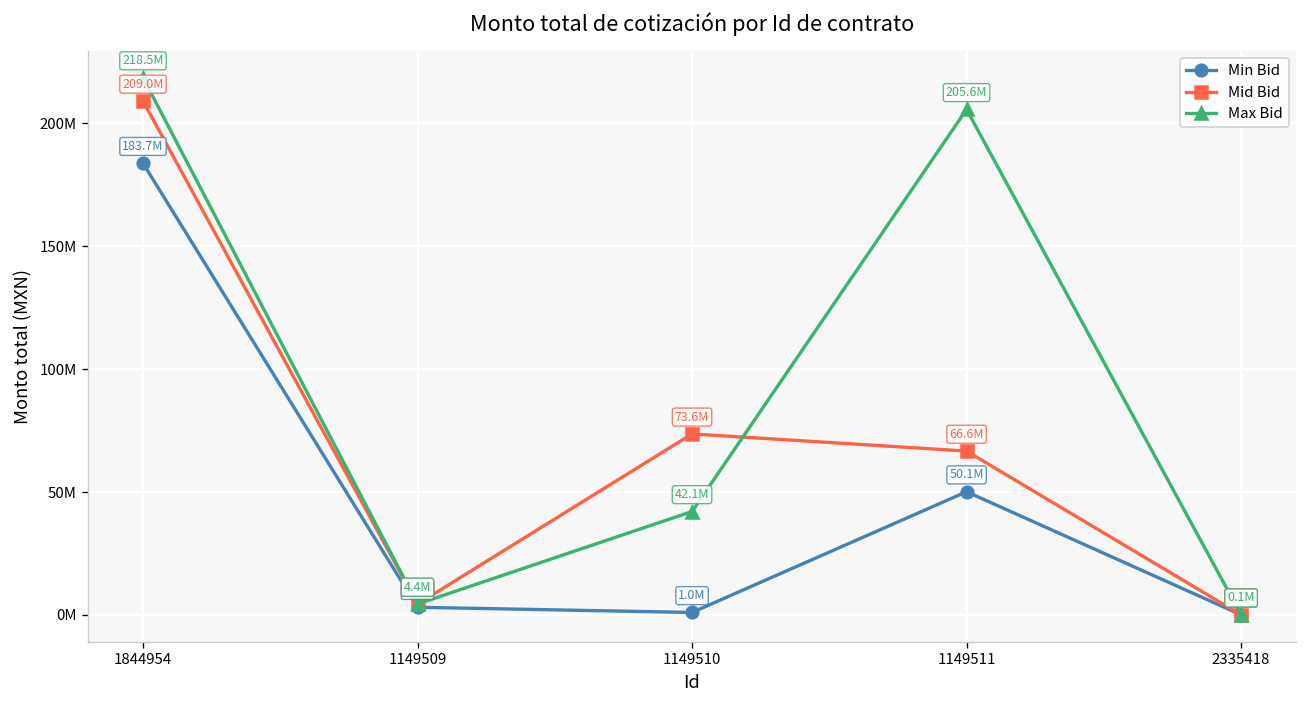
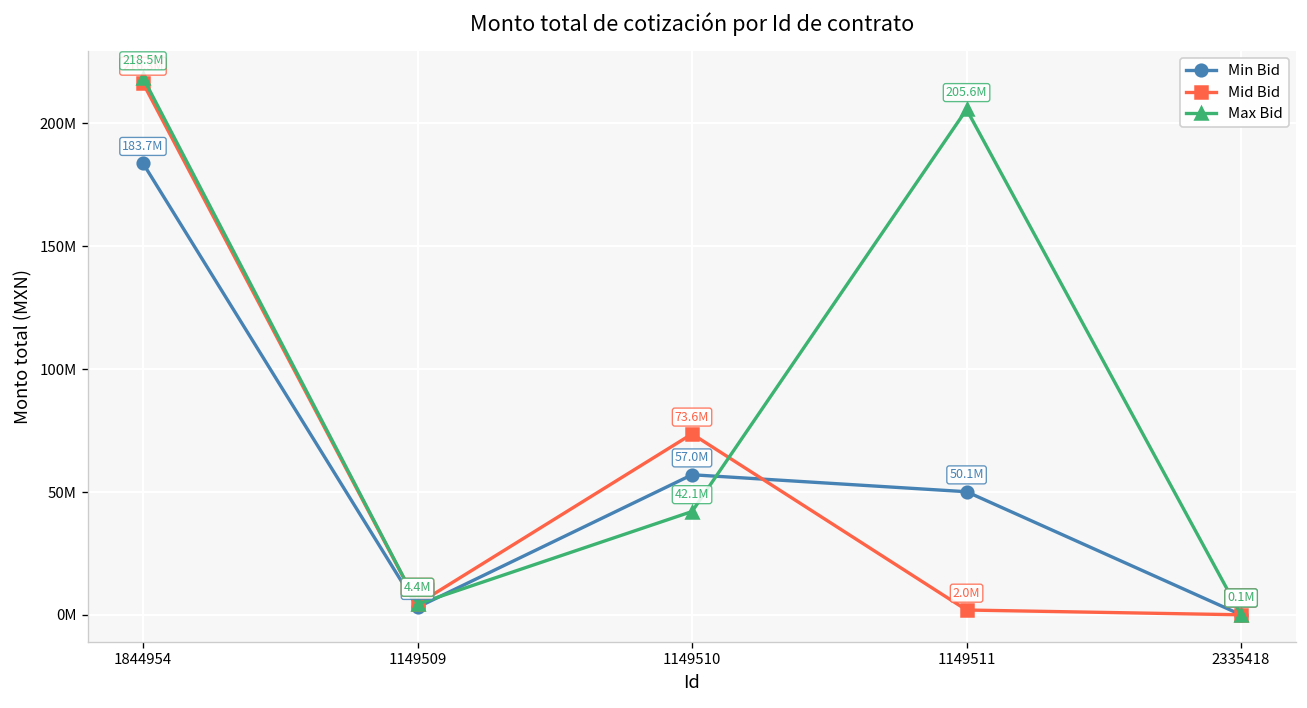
  {
    "Min Bid": {
-     "1149510": "1.0M"
+     "1149510": "57.0M"
    },
    "Mid Bid": {
-     "1844954": "209.0M",
-     "1149511": "66.6M"
+     "1844954": "216.3M",
+     "1149511": "2.0M"
    }
  }
